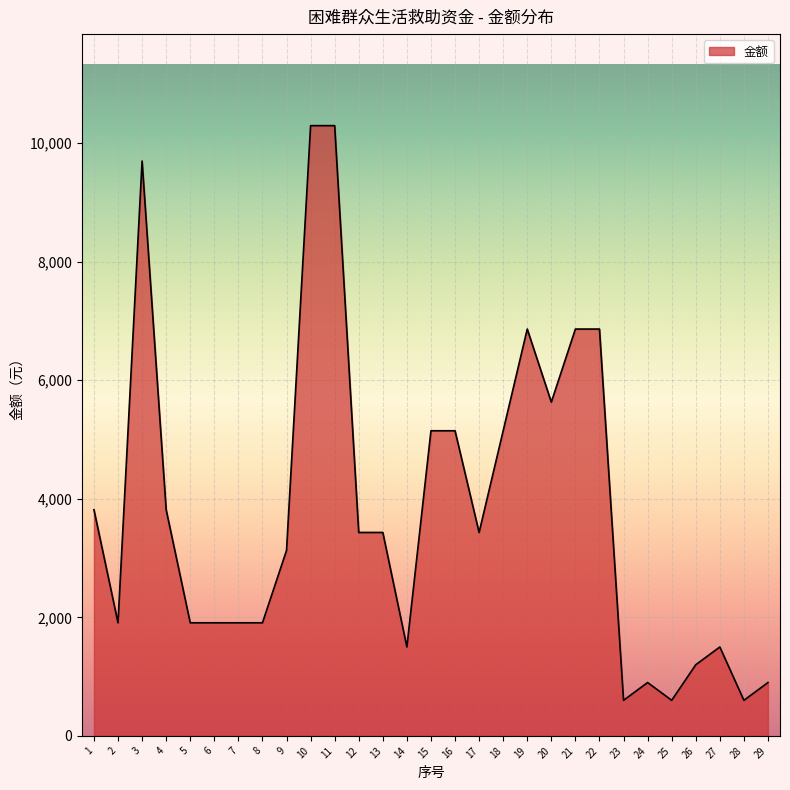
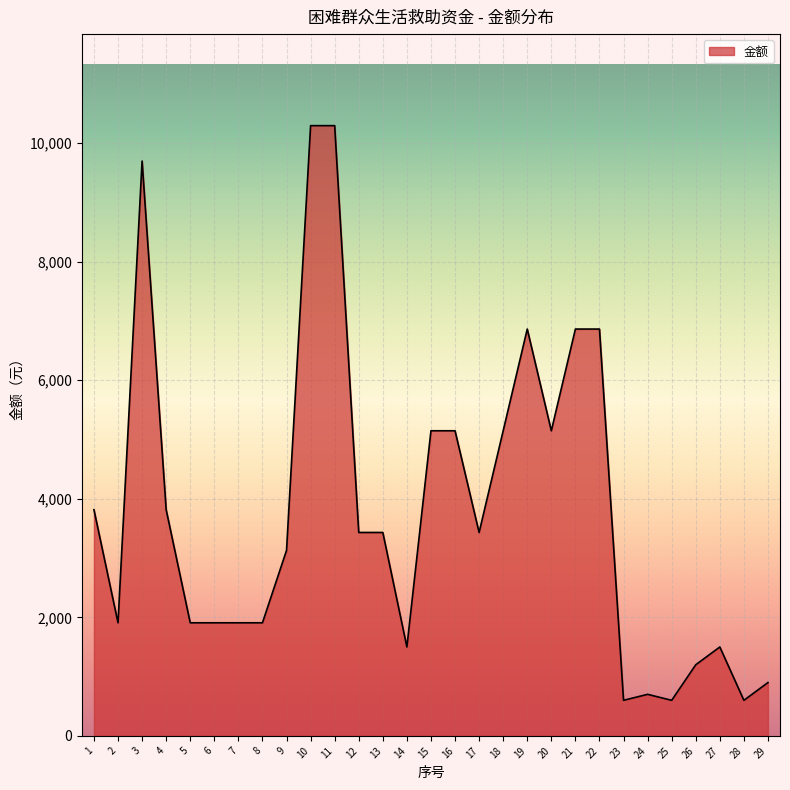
  {
    "1": "3,800",
    "2": "1,900",
    "3": "9,700",
    "4": "3,800",
    "5": "1,900",
    "6": "1,900",
    "7": "1,900",
    "8": "1,900",
    "9": "3,100",
    "10": "10,300",
    "11": "10,300",
    "12": "3,400",
    "13": "3,400",
    "14": "1,500",
    "15": "5,100",
    "16": "5,100",
    "17": "3,400",
    "18": "5,100",
    "19": "6,900",
-   "20": "5,600",
+   "20": "5,100",
    "21": "6,900",
    "22": "6,900",
    "23": "600",
-   "24": "900",
+   "24": "700",
    "25": "600",
    "26": "1,200",
    "27": "1,500",
    "28": "600",
    "29": "900"
  }
